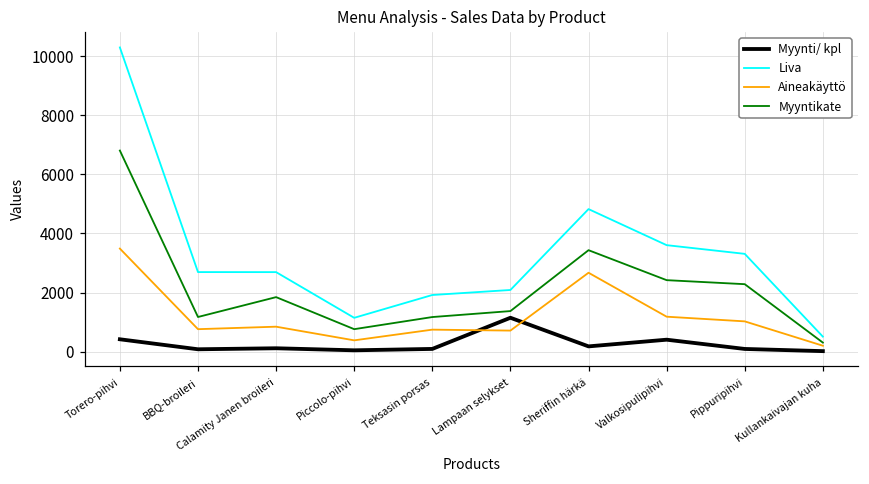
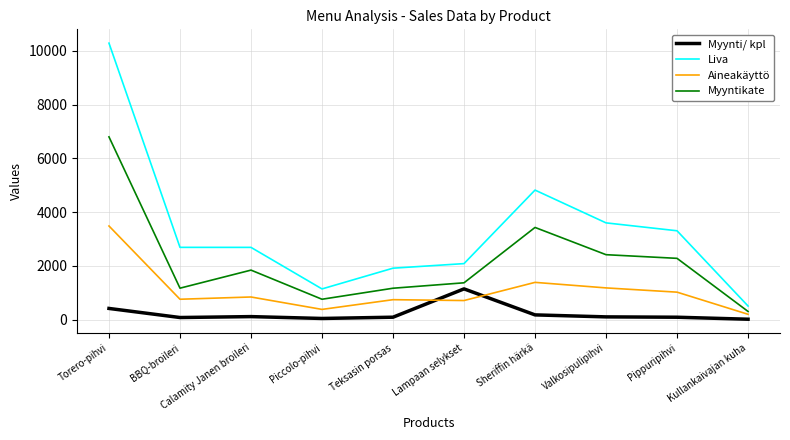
  {
    "Myynti/ kpl": {
      "Torero-pihvi": 400,
      "BBQ-broileri": 100,
      "Calamity Janen broileri": 100,
      "Piccolo-pihvi": 0,
      "Teksasin porsas": 100,
      "Lampaan selykset": 1100,
      "Sheriffin härkä": 200,
-     "Valkosipulipihvi": 400,
+     "Valkosipulipihvi": 100,
      "Pippuripihvi": 100,
      "Kullankaivajan kuha": 0
    },
    "Liva": {
      "Torero-pihvi": 10300,
      "BBQ-broileri": 2700,
      "Calamity Janen broileri": 2700,
      "Piccolo-pihvi": 1100,
      "Teksasin porsas": 1900,
      "Lampaan selykset": 2100,
      "Sheriffin härkä": 4800,
      "Valkosipulipihvi": 3600,
      "Pippuripihvi": 3300,
      "Kullankaivajan kuha": 500
    },
    "Aineakäyttö": {
      "Torero-pihvi": 3500,
      "BBQ-broileri": 800,
      "Calamity Janen broileri": 800,
      "Piccolo-pihvi": 400,
      "Teksasin porsas": 700,
      "Lampaan selykset": 700,
-     "Sheriffin härkä": 2700,
+     "Sheriffin härkä": 1400,
      "Valkosipulipihvi": 1200,
      "Pippuripihvi": 1000,
      "Kullankaivajan kuha": 200
    },
    "Myyntikate": {
      "Torero-pihvi": 6800,
      "BBQ-broileri": 1200,
      "Calamity Janen broileri": 1800,
      "Piccolo-pihvi": 800,
      "Teksasin porsas": 1200,
      "Lampaan selykset": 1400,
      "Sheriffin härkä": 3400,
      "Valkosipulipihvi": 2400,
      "Pippuripihvi": 2300,
      "Kullankaivajan kuha": 300
    }
  }
